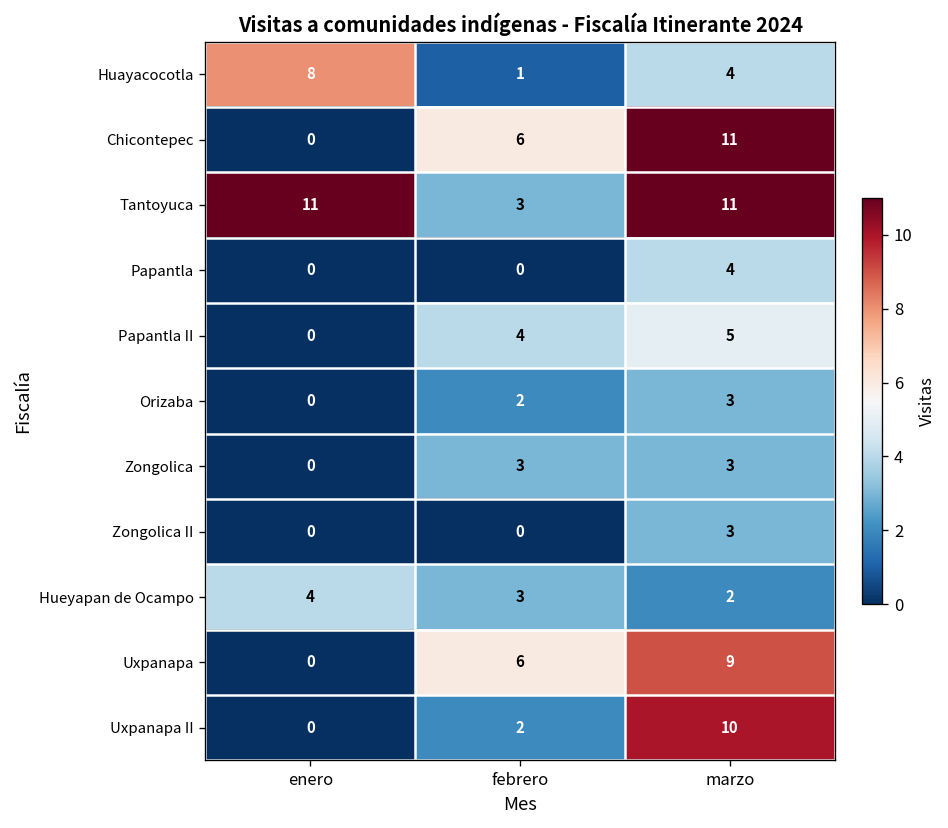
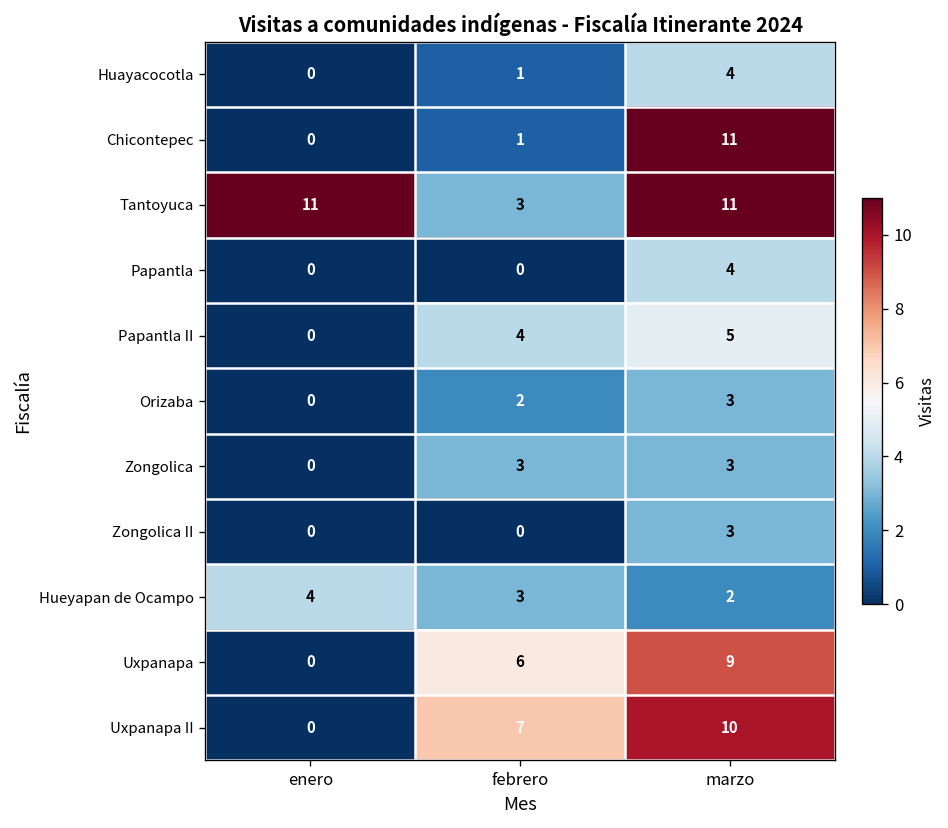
  {
    "Huayacocotla": {
-     "enero": 8,
+     "enero": 0,
      "febrero": 1,
      "marzo": 4
    },
    "Chicontepec": {
      "enero": 0,
-     "febrero": 6,
+     "febrero": 1,
      "marzo": 11
    },
    "Tantoyuca": {
      "enero": 11,
      "febrero": 3,
      "marzo": 11
    },
    "Papantla": {
      "enero": 0,
      "febrero": 0,
      "marzo": 4
    },
    "Papantla II": {
      "enero": 0,
      "febrero": 4,
      "marzo": 5
    },
    "Orizaba": {
      "enero": 0,
      "febrero": 2,
      "marzo": 3
    },
    "Zongolica": {
      "enero": 0,
      "febrero": 3,
      "marzo": 3
    },
    "Zongolica II": {
      "enero": 0,
      "febrero": 0,
      "marzo": 3
    },
    "Hueyapan de Ocampo": {
      "enero": 4,
      "febrero": 3,
      "marzo": 2
    },
    "Uxpanapa": {
      "enero": 0,
      "febrero": 6,
      "marzo": 9
    },
    "Uxpanapa II": {
      "enero": 0,
-     "febrero": 2,
+     "febrero": 7,
      "marzo": 10
    }
  }
